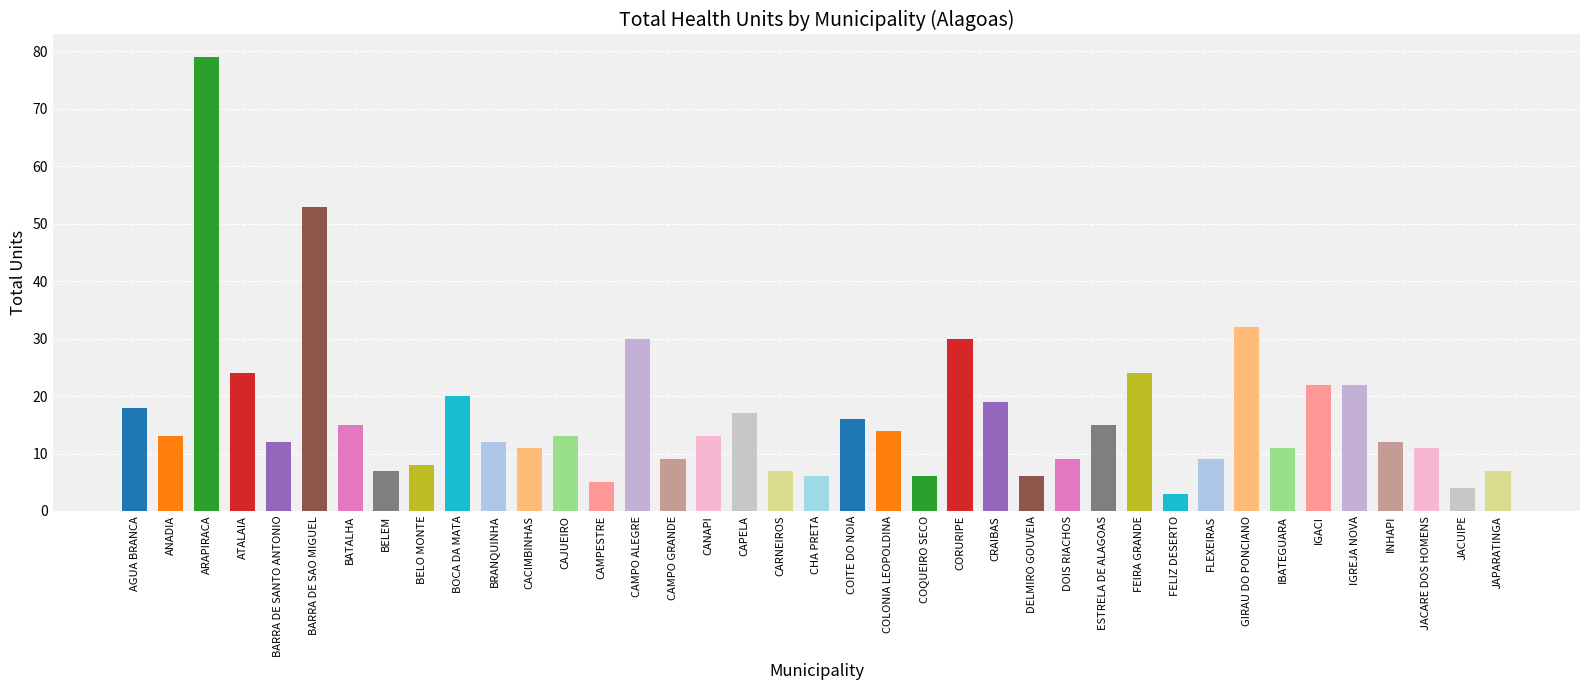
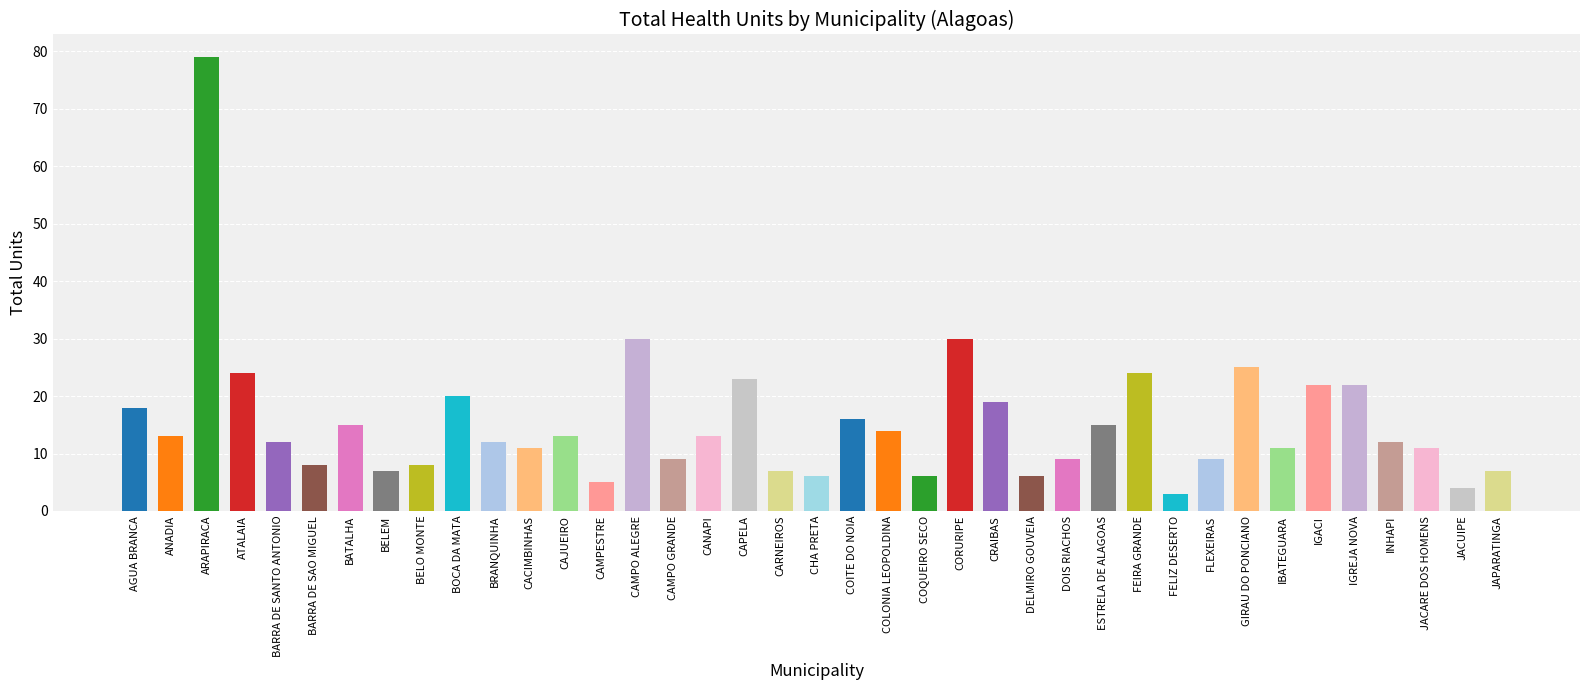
  {
    "AGUA BRANCA": 18,
    "ANADIA": 13,
    "ARAPIRACA": 79,
    "ATALAIA": 24,
    "BARRA DE SANTO ANTONIO": 12,
-   "BARRA DE SAO MIGUEL": 53,
+   "BARRA DE SAO MIGUEL": 8,
    "BATALHA": 15,
    "BELEM": 7,
    "BELO MONTE": 8,
    "BOCA DA MATA": 20,
    "BRANQUINHA": 12,
    "CACIMBINHAS": 11,
    "CAJUEIRO": 13,
    "CAMPESTRE": 5,
    "CAMPO ALEGRE": 30,
    "CAMPO GRANDE": 9,
    "CANAPI": 13,
-   "CAPELA": 17,
+   "CAPELA": 23,
    "CARNEIROS": 7,
    "CHA PRETA": 6,
    "COITE DO NOIA": 16,
    "COLONIA LEOPOLDINA": 14,
    "COQUEIRO SECO": 6,
    "CORURIPE": 30,
    "CRAIBAS": 19,
    "DELMIRO GOUVEIA": 6,
    "DOIS RIACHOS": 9,
    "ESTRELA DE ALAGOAS": 15,
    "FEIRA GRANDE": 24,
    "FELIZ DESERTO": 3,
    "FLEXEIRAS": 9,
-   "GIRAU DO PONCIANO": 32,
+   "GIRAU DO PONCIANO": 25,
    "IBATEGUARA": 11,
    "IGACI": 22,
    "IGREJA NOVA": 22,
    "INHAPI": 12,
    "JACARE DOS HOMENS": 11,
    "JACUIPE": 4,
    "JAPARATINGA": 7
  }
